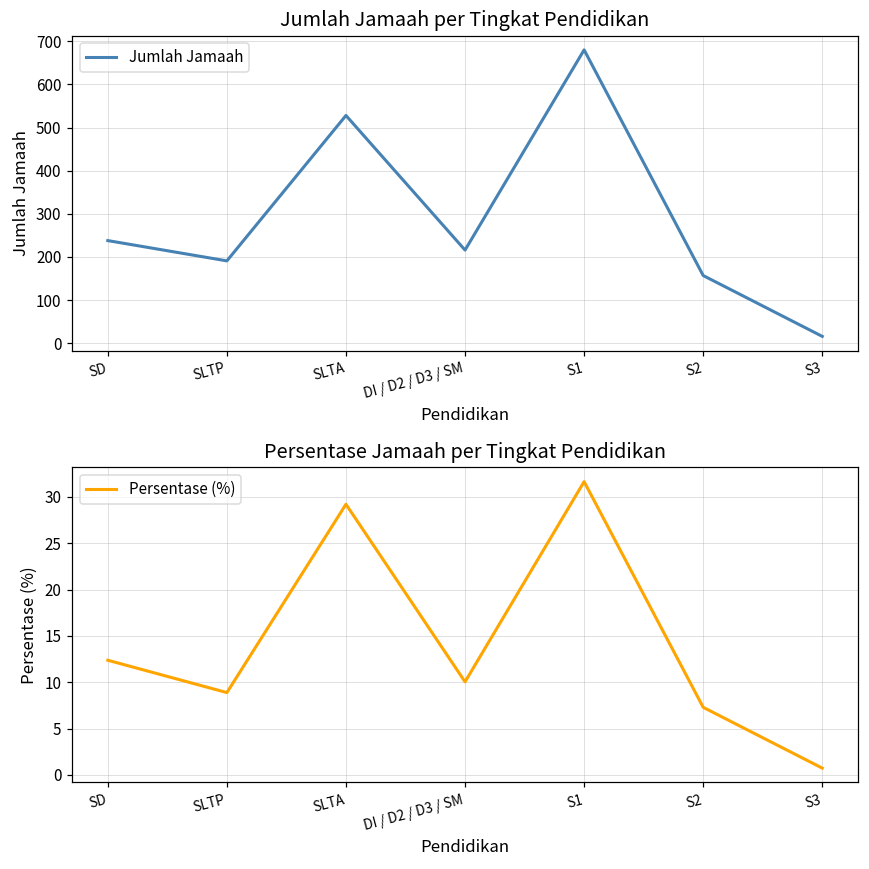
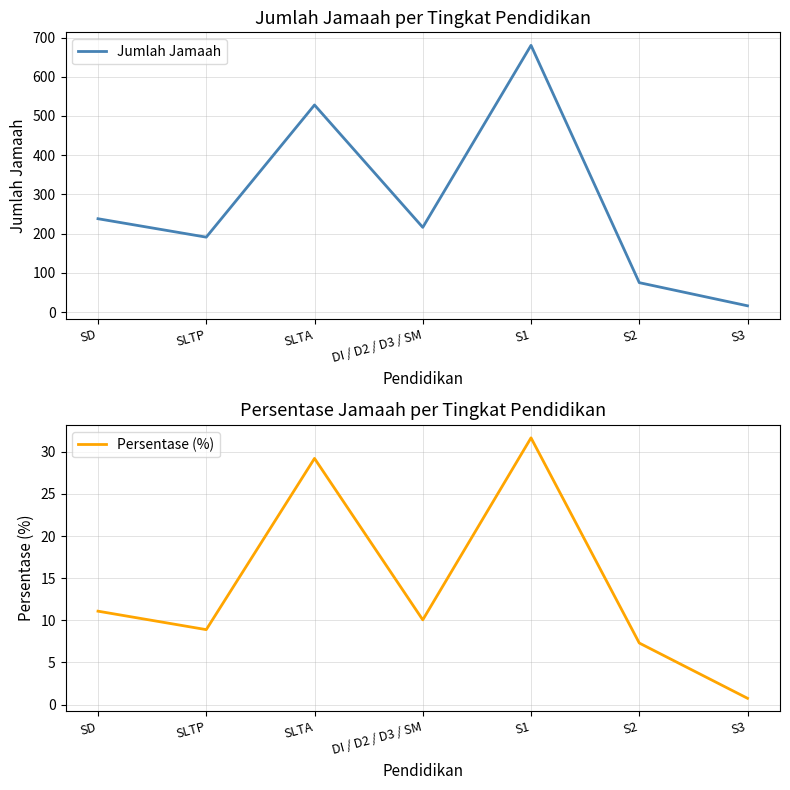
  {
    "Jumlah Jamaah per Tingkat Pendidikan": {
      "SD": 240,
      "SLTP": 190,
      "SLTA": 530,
      "DI / D2 / D3 / SM": 220,
      "S1": 680,
-     "S2": 160,
+     "S2": 80,
      "S3": 20
    },
    "Persentase Jamaah per Tingkat Pendidikan": {
-     "SD": 12,
+     "SD": 11,
      "SLTP": 9,
      "SLTA": 29,
      "DI / D2 / D3 / SM": 10,
      "S1": 32,
      "S2": 7,
      "S3": 1
    }
  }
